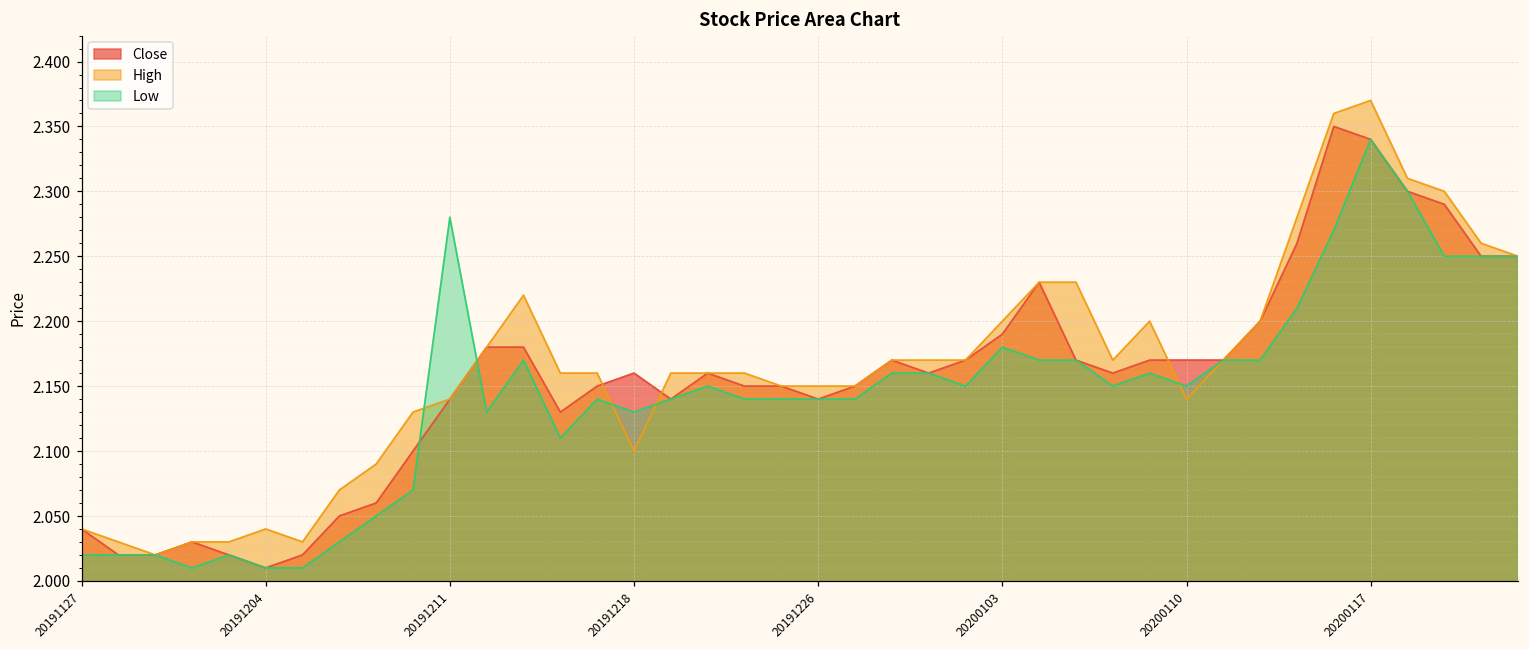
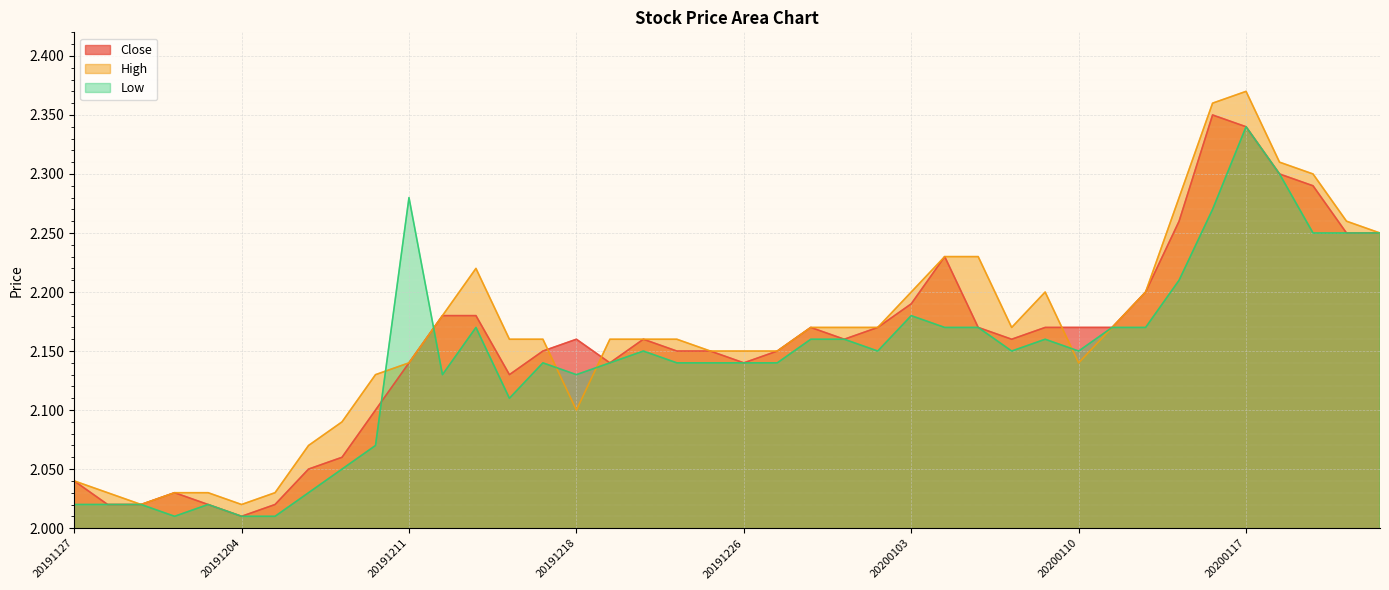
  {
    "Close": {
      "20191218": 2.16,
      "20200103": 2.19,
      "20200110": 2.17
    },
    "High": {
-     "20191204": 2.04,
+     "20191204": 2.02,
      "20191218": 2.10,
      "20191226": 2.15,
      "20200103": 2.20,
      "20200110": 2.14,
      "20200117": 2.37
    },
    "Low": {
      "20191127": 2.02,
      "20191211": 2.28,
      "20191218": 2.13,
      "20200103": 2.18,
      "20200110": 2.15
    }
  }
